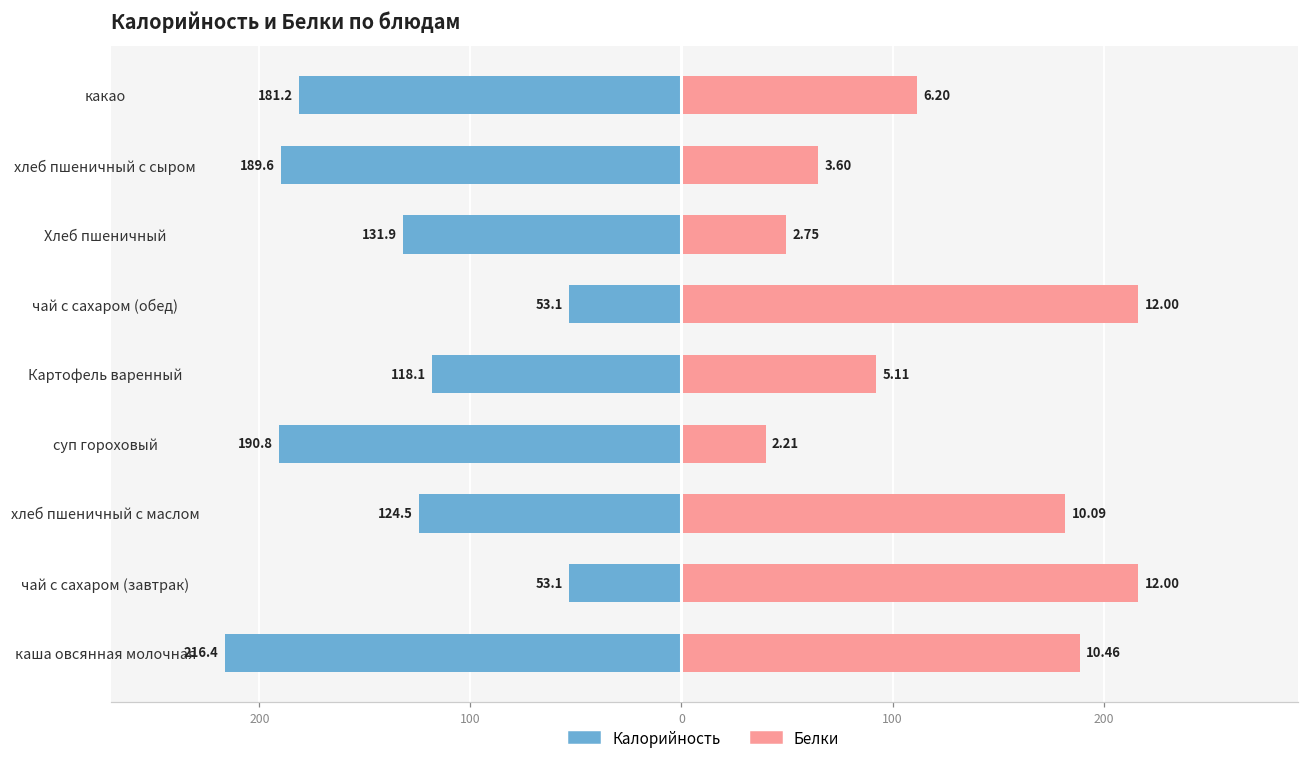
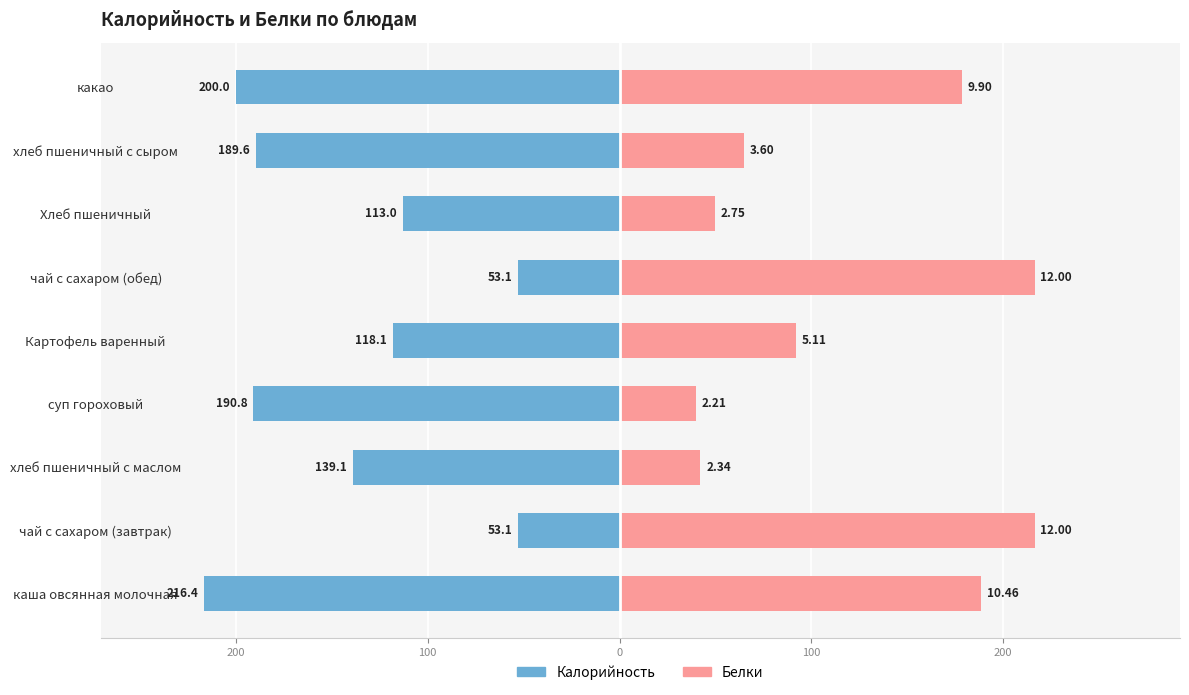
  {
    "Калорийность": {
-     "какао": 181.2,
-     "Хлеб пшеничный": 131.9,
-     "хлеб пшеничный с маслом": 124.5
+     "какао": 200.0,
+     "Хлеб пшеничный": 113.0,
+     "хлеб пшеничный с маслом": 139.1
    },
    "Белки": {
-     "какао": 6.20,
-     "хлеб пшеничный с маслом": 10.09
+     "какао": 9.90,
+     "хлеб пшеничный с маслом": 2.34
    }
  }
